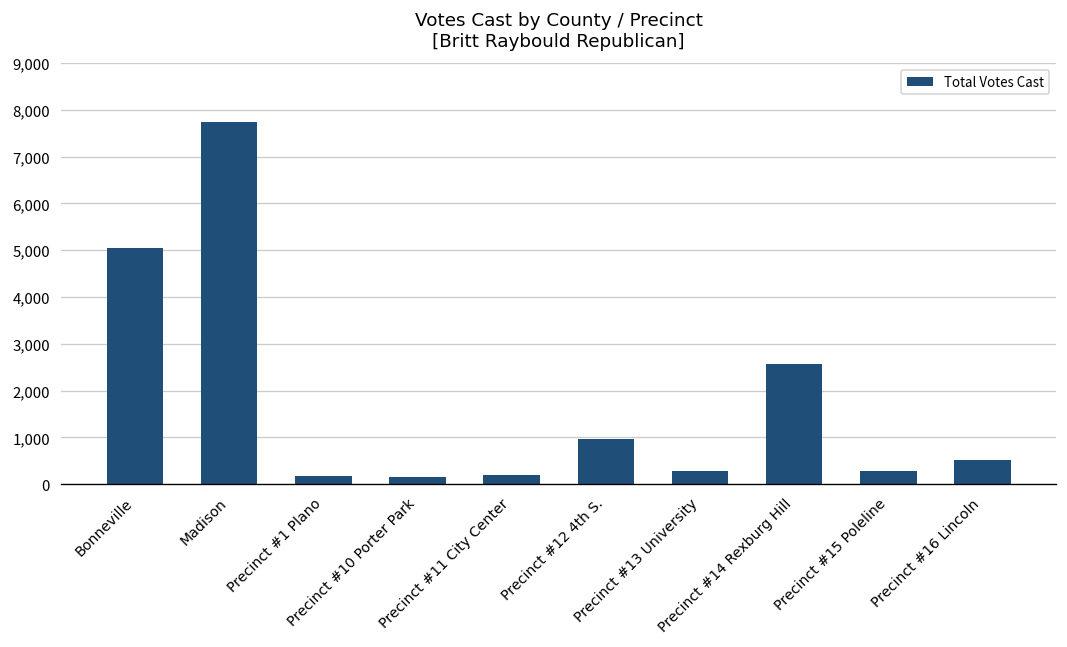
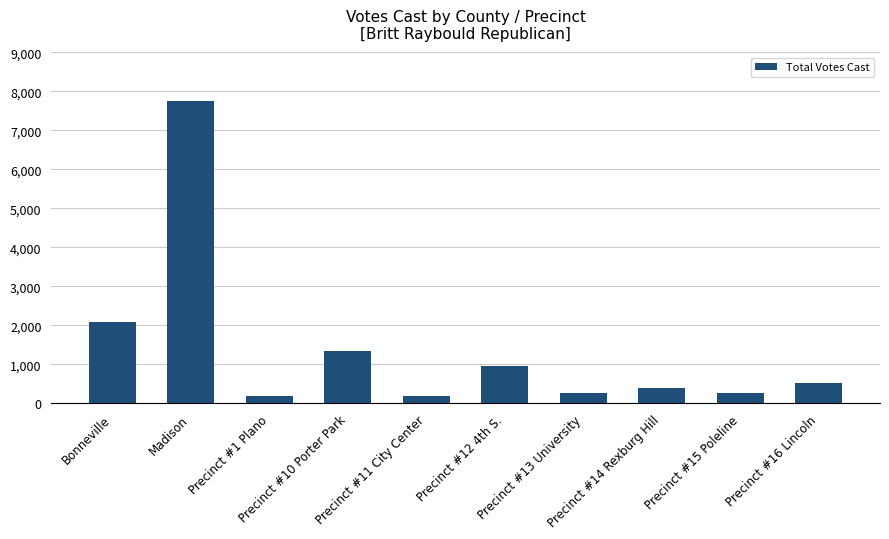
  {
-   "Bonneville": "5,000",
+   "Bonneville": "2,100",
    "Madison": "7,700",
    "Precinct #1 Plano": "200",
-   "Precinct #10 Porter Park": "200",
+   "Precinct #10 Porter Park": "1,300",
    "Precinct #11 City Center": "200",
    "Precinct #12 4th S.": "1,000",
    "Precinct #13 University": "300",
-   "Precinct #14 Rexburg Hill": "2,600",
+   "Precinct #14 Rexburg Hill": "400",
    "Precinct #15 Poleline": "300",
    "Precinct #16 Lincoln": "500"
  }
